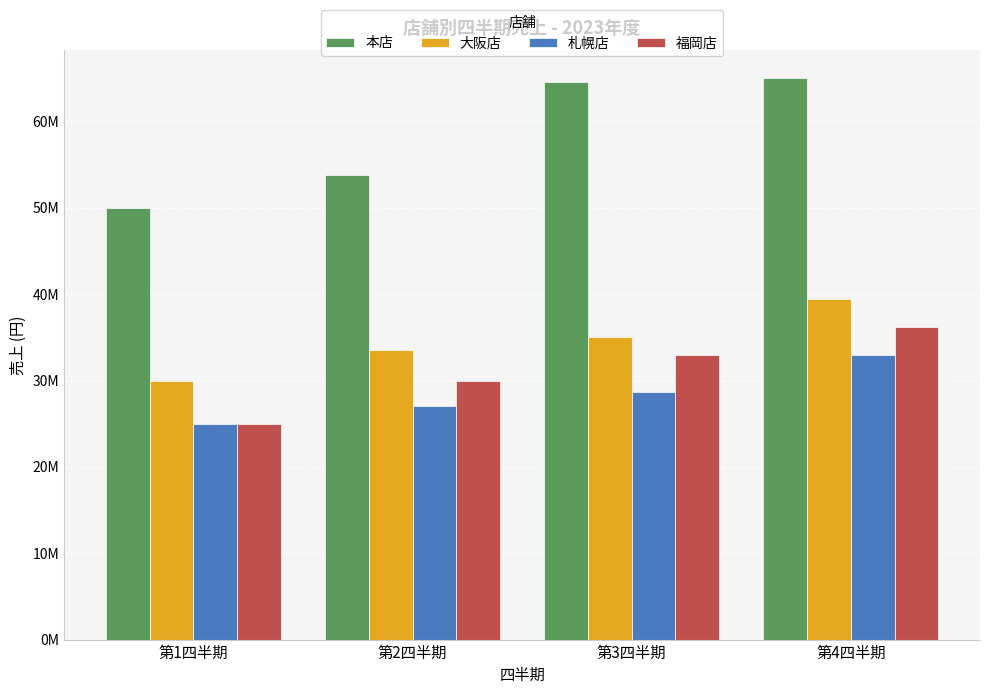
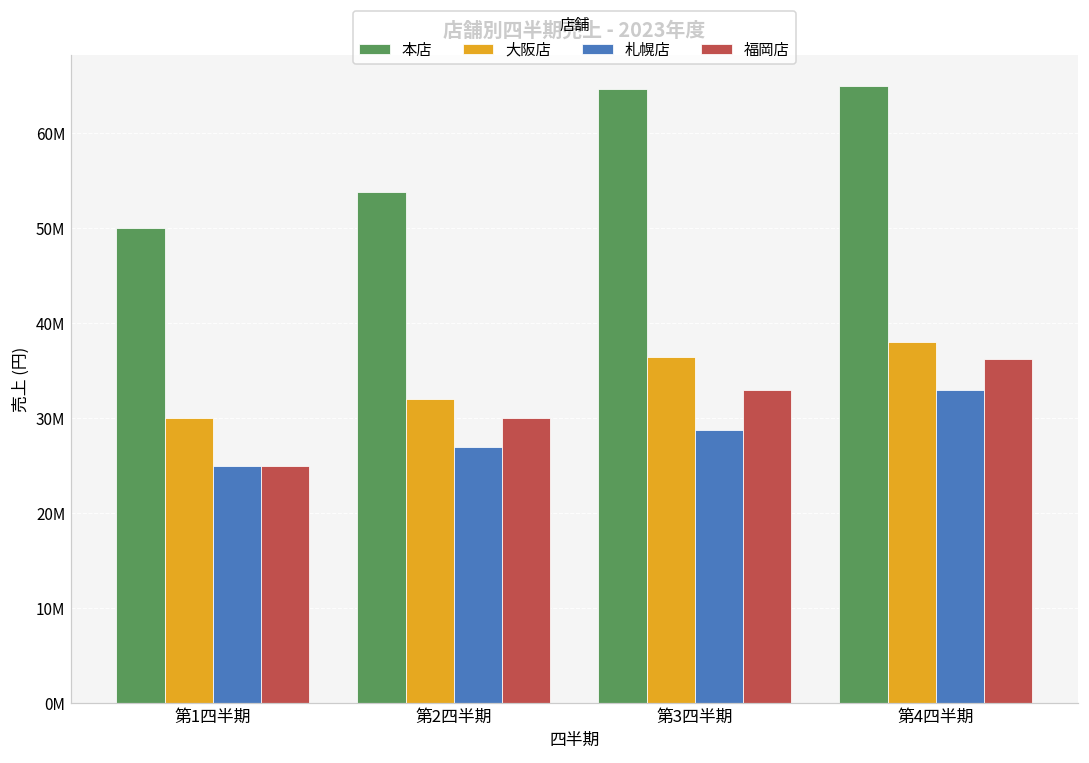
  {
    "本店": {
      "第1四半期": 50000000,
      "第2四半期": 54000000,
      "第3四半期": 65000000,
      "第4四半期": 65000000
    },
    "大阪店": {
      "第1四半期": 30000000,
-     "第2四半期": 34000000,
-     "第3四半期": 35000000,
-     "第4四半期": 39000000
+     "第2四半期": 32000000,
+     "第3四半期": 36000000,
+     "第4四半期": 38000000
    },
    "札幌店": {
      "第1四半期": 25000000,
      "第2四半期": 27000000,
      "第3四半期": 29000000,
      "第4四半期": 33000000
    },
    "福岡店": {
      "第1四半期": 25000000,
      "第2四半期": 30000000,
      "第3四半期": 33000000,
      "第4四半期": 36000000
    }
  }
